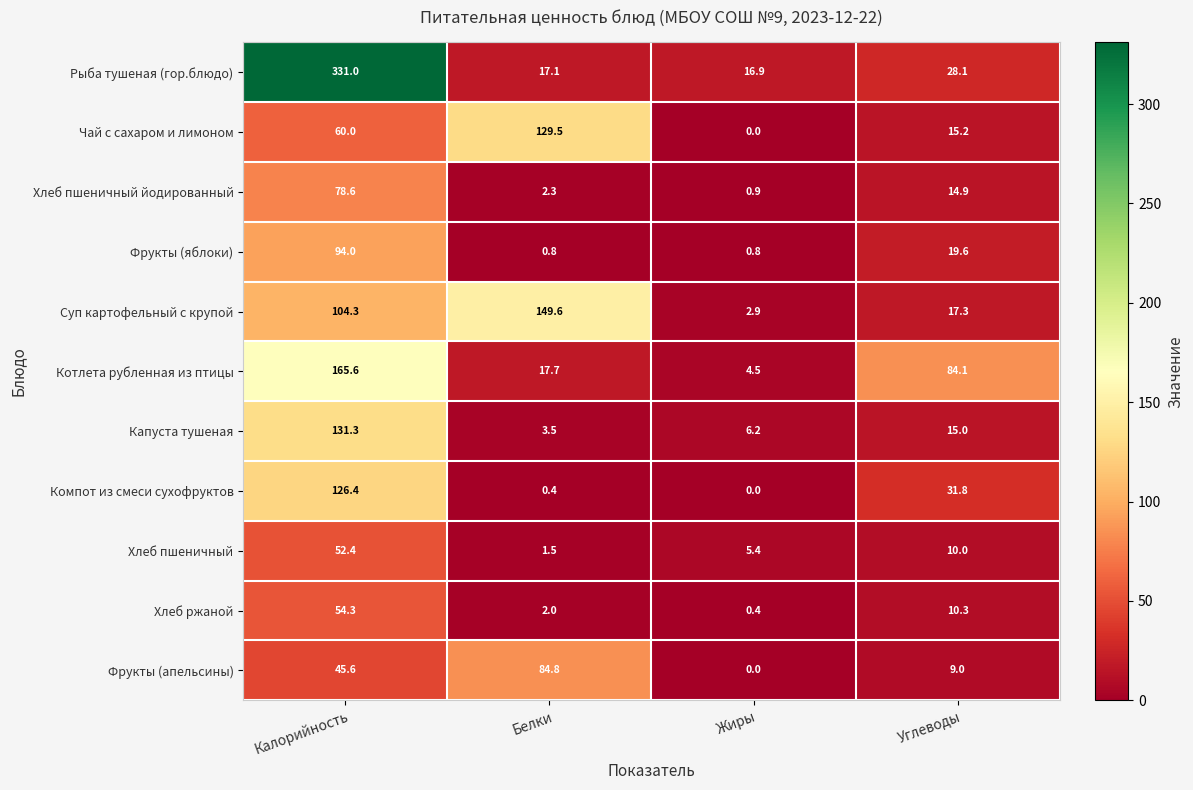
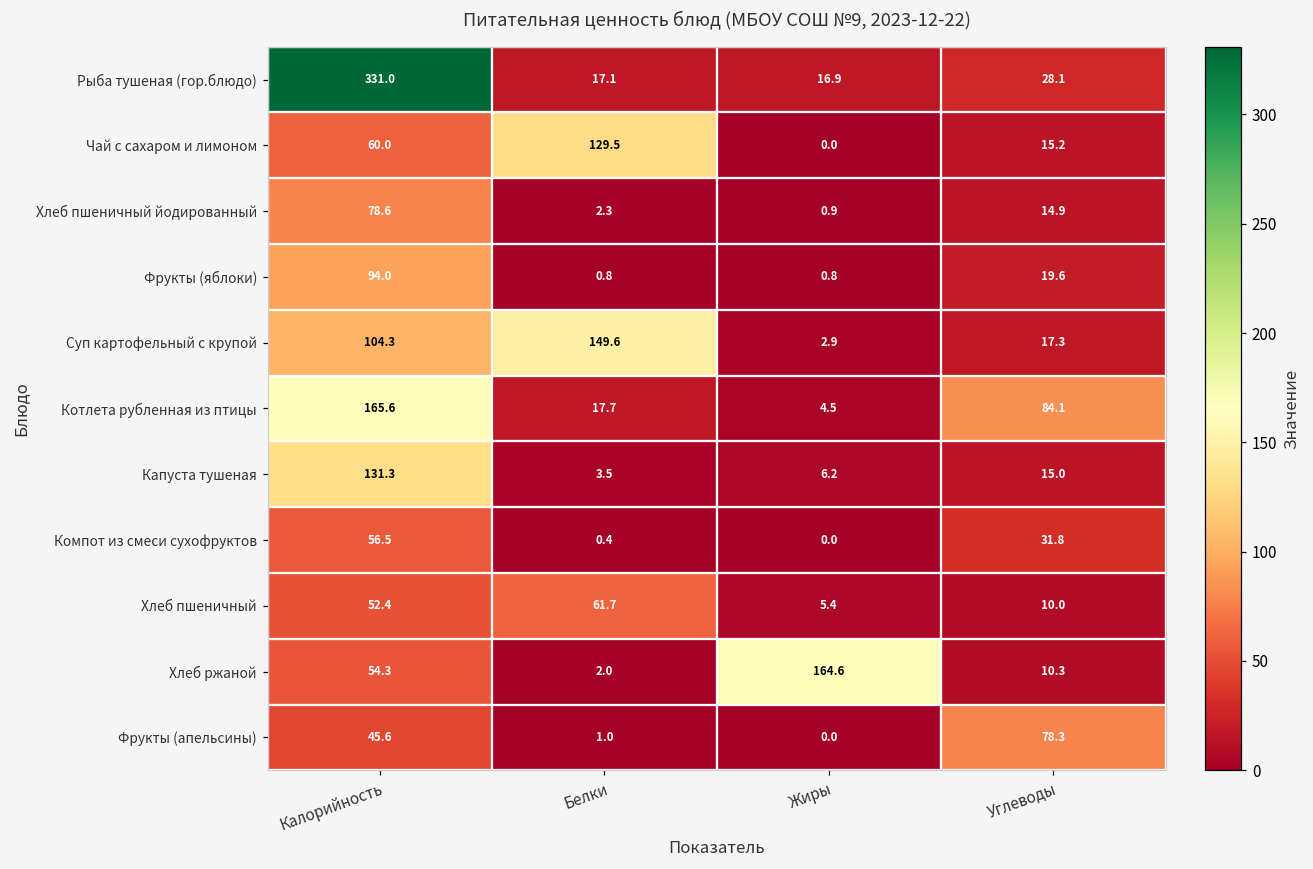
  {
    "Рыба тушеная (гор.блюдо)": {
      "Калорийность": 331.0,
      "Белки": 17.1,
      "Жиры": 16.9,
      "Углеводы": 28.1
    },
    "Чай с сахаром и лимоном": {
      "Калорийность": 60.0,
      "Белки": 129.5,
      "Жиры": 0.0,
      "Углеводы": 15.2
    },
    "Хлеб пшеничный йодированный": {
      "Калорийность": 78.6,
      "Белки": 2.3,
      "Жиры": 0.9,
      "Углеводы": 14.9
    },
    "Фрукты (яблоки)": {
      "Калорийность": 94.0,
      "Белки": 0.8,
      "Жиры": 0.8,
      "Углеводы": 19.6
    },
    "Суп картофельный с крупой": {
      "Калорийность": 104.3,
      "Белки": 149.6,
      "Жиры": 2.9,
      "Углеводы": 17.3
    },
    "Котлета рубленная из птицы": {
      "Калорийность": 165.6,
      "Белки": 17.7,
      "Жиры": 4.5,
      "Углеводы": 84.1
    },
    "Капуста тушеная": {
      "Калорийность": 131.3,
      "Белки": 3.5,
      "Жиры": 6.2,
      "Углеводы": 15.0
    },
    "Компот из смеси сухофруктов": {
-     "Калорийность": 126.4,
+     "Калорийность": 56.5,
      "Белки": 0.4,
      "Жиры": 0.0,
      "Углеводы": 31.8
    },
    "Хлеб пшеничный": {
      "Калорийность": 52.4,
-     "Белки": 1.5,
+     "Белки": 61.7,
      "Жиры": 5.4,
      "Углеводы": 10.0
    },
    "Хлеб ржаной": {
      "Калорийность": 54.3,
      "Белки": 2.0,
-     "Жиры": 0.4,
+     "Жиры": 164.6,
      "Углеводы": 10.3
    },
    "Фрукты (апельсины)": {
      "Калорийность": 45.6,
-     "Белки": 84.8,
+     "Белки": 1.0,
      "Жиры": 0.0,
-     "Углеводы": 9.0
+     "Углеводы": 78.3
    }
  }
